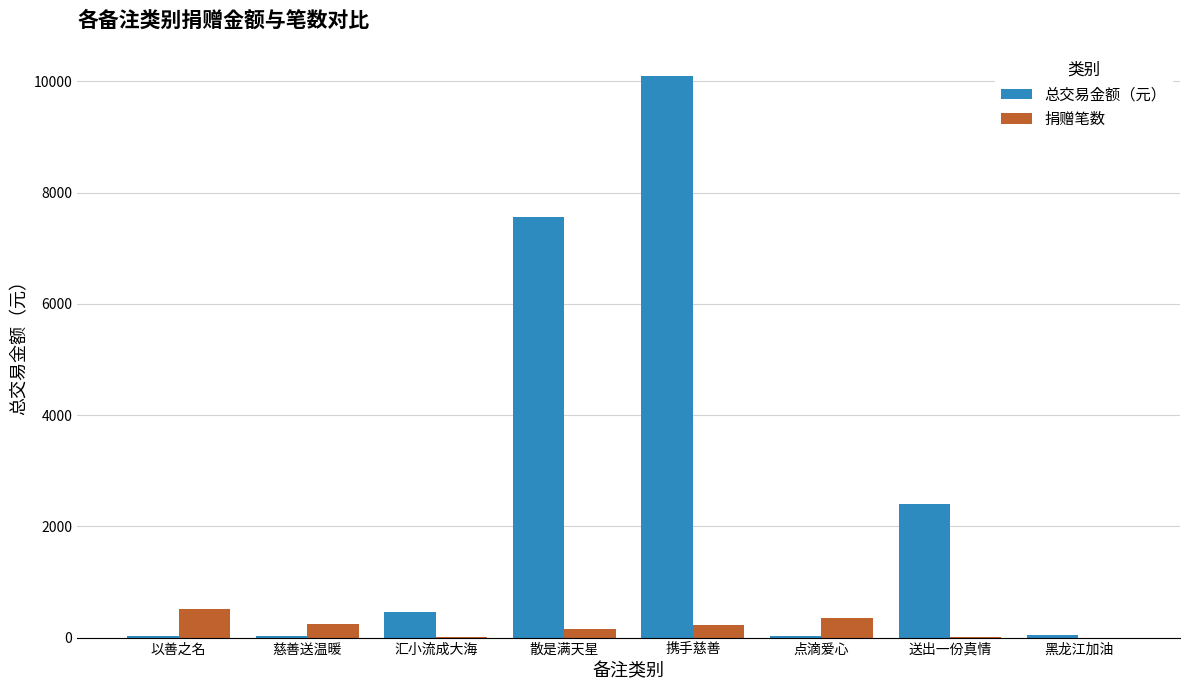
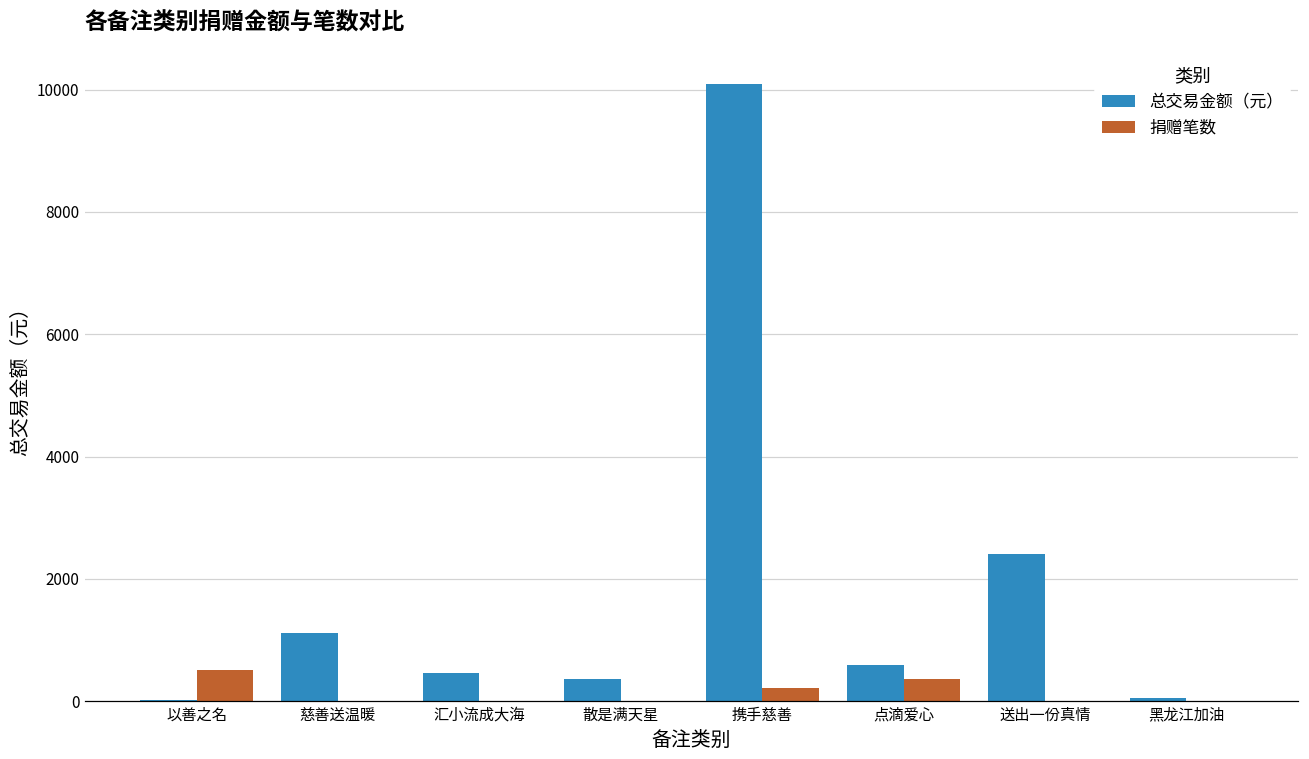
  {
    "总交易金额（元）": {
-     "慈善送温暖": 0,
+     "慈善送温暖": 1100,
      "汇小流成大海": 500,
-     "散是满天星": 7600,
+     "散是满天星": 400,
      "携手慈善": 10100,
-     "点滴爱心": 0,
+     "点滴爱心": 600,
      "送出一份真情": 2400,
      "黑龙江加油": 100
    },
    "捐赠笔数": {
      "以善之名": 500,
-     "慈善送温暖": 200,
-     "散是满天星": 200,
+     "慈善送温暖": 0,
+     "散是满天星": 0,
      "携手慈善": 200,
      "点滴爱心": 400
    }
  }
